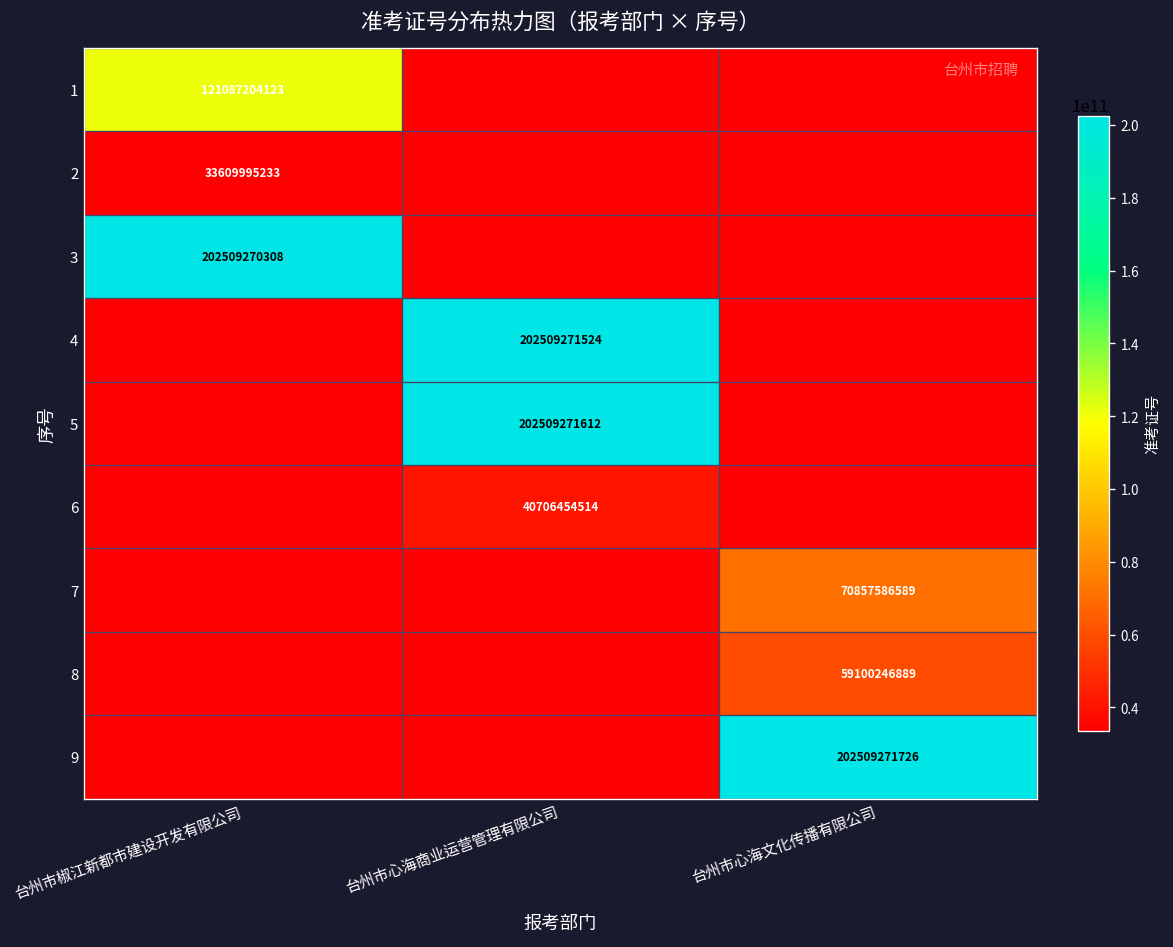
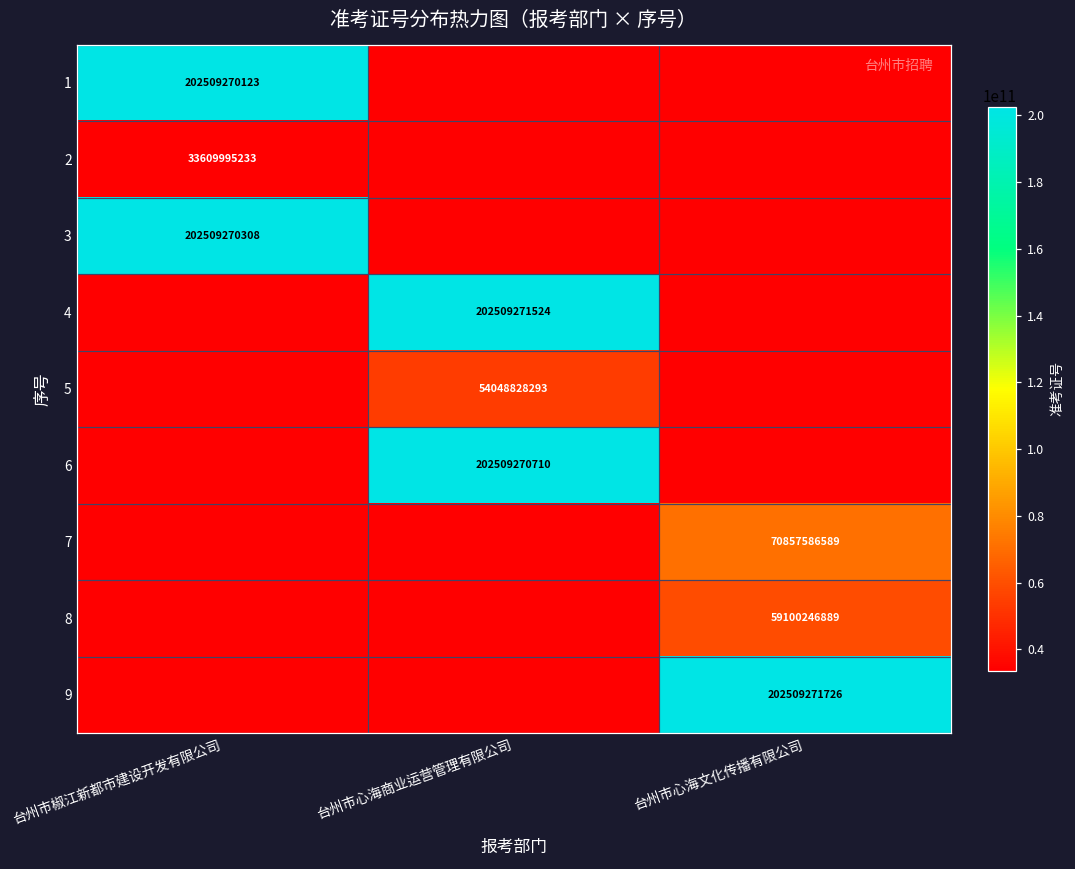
  {
    "1": {
-     "台州市椒江新都市建设开发有限公司": 121087204123
+     "台州市椒江新都市建设开发有限公司": 202509270123
    },
    "2": {
      "台州市椒江新都市建设开发有限公司": 33609995233
    },
    "3": {
      "台州市椒江新都市建设开发有限公司": 202509270308
    },
    "4": {
      "台州市心海商业运营管理有限公司": 202509271524
    },
    "5": {
-     "台州市心海商业运营管理有限公司": 202509271612
+     "台州市心海商业运营管理有限公司": 54048828293
    },
    "6": {
-     "台州市心海商业运营管理有限公司": 40706454514
+     "台州市心海商业运营管理有限公司": 202509270710
    },
    "7": {
      "台州市心海文化传播有限公司": 70857586589
    },
    "8": {
      "台州市心海文化传播有限公司": 59100246889
    },
    "9": {
      "台州市心海文化传播有限公司": 202509271726
    }
  }
